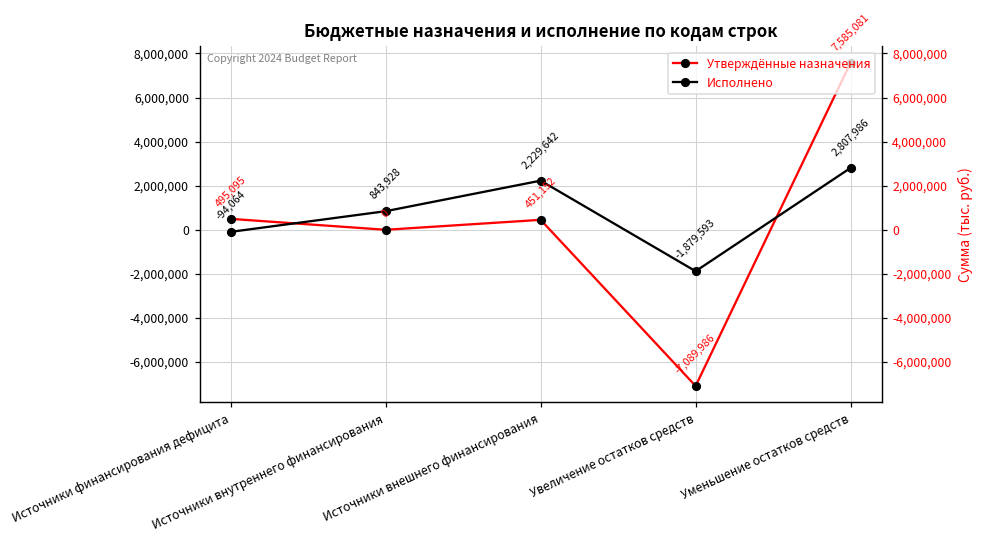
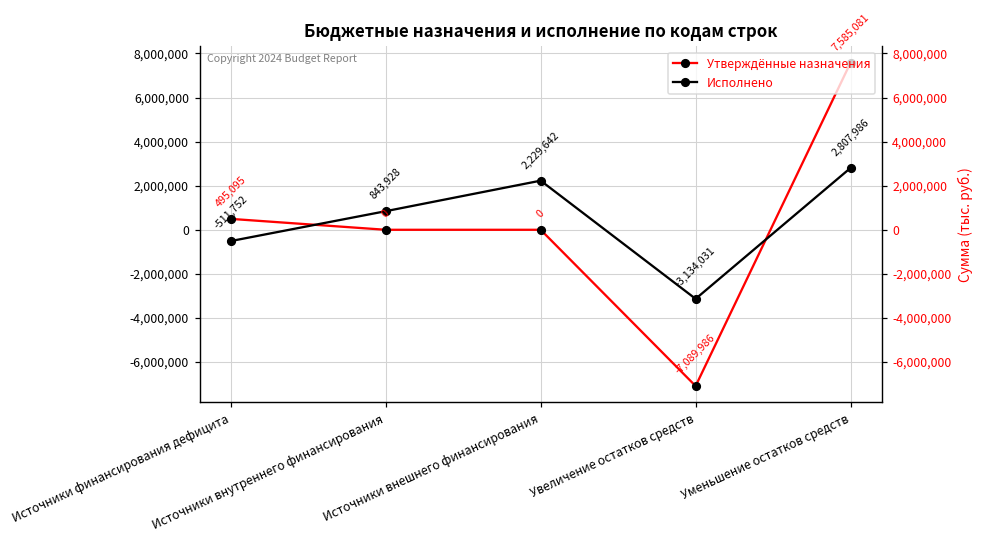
  {
    "Утверждённые назначения": {
-     "Источники внешнего финансирования": "451,152",
+     "Источники внешнего финансирования": "0",
      "Увеличение остатков средств": "-7,089,986"
    },
    "Исполнено": {
-     "Источники финансирования дефицита": "-94,064",
+     "Источники финансирования дефицита": "-511,752",
      "Источники внутреннего финансирования": "843,928",
      "Источники внешнего финансирования": "2,229,642",
-     "Увеличение остатков средств": "-1,879,593",
+     "Увеличение остатков средств": "-3,134,031",
      "Уменьшение остатков средств": "2,807,986"
    }
  }
